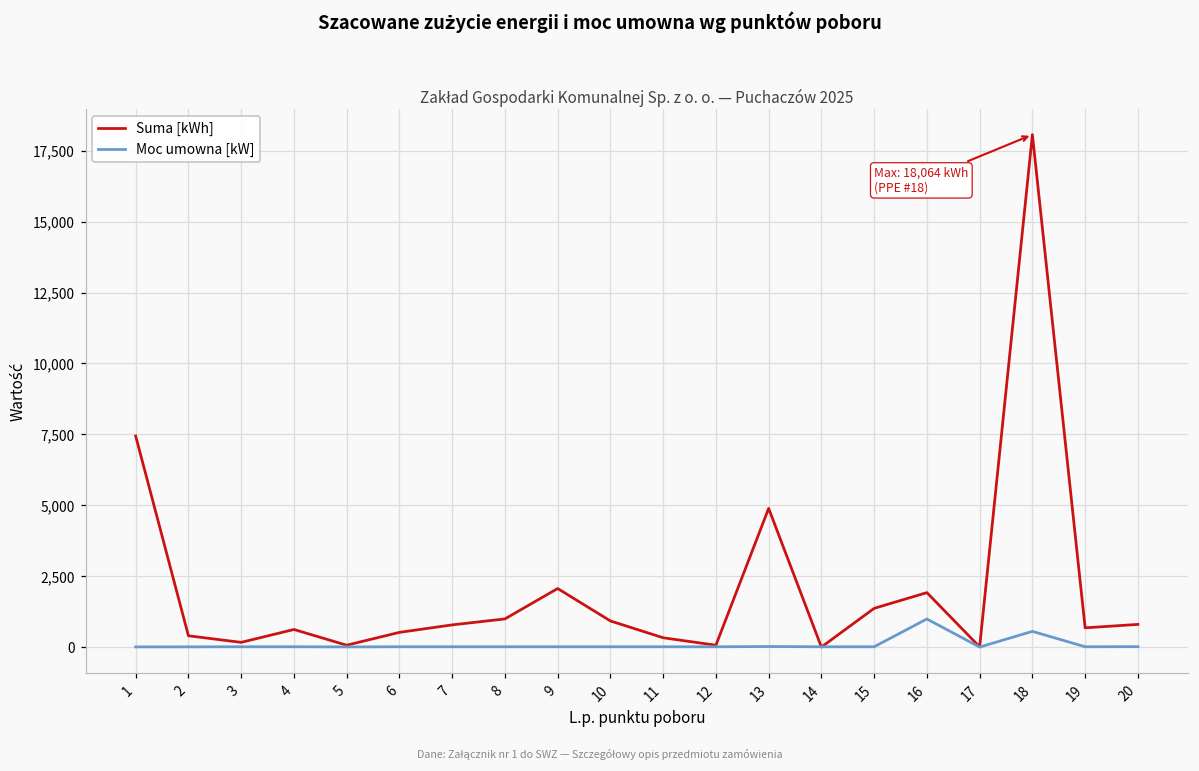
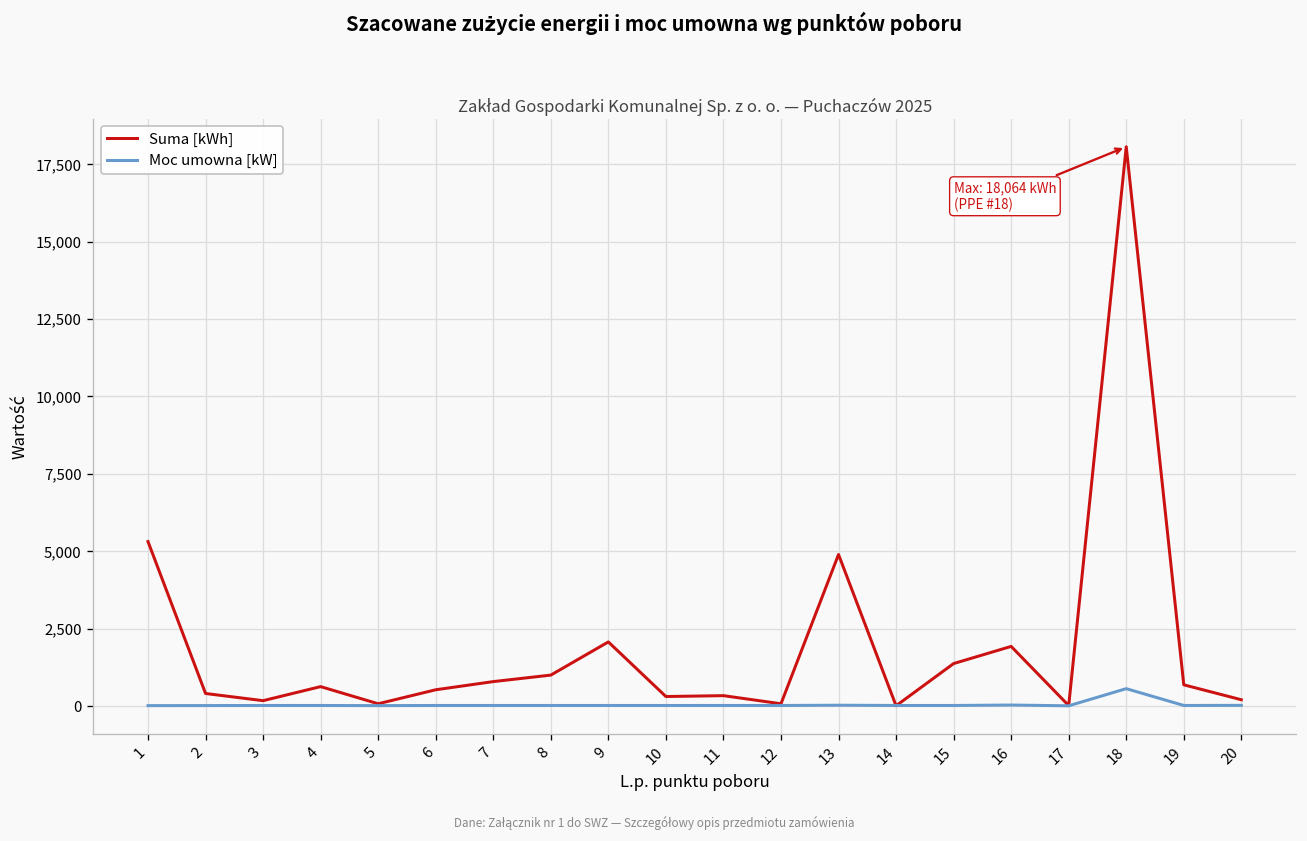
  {
    "Suma [kWh]": {
-     "1": "7,400",
+     "1": "5,300",
      "2": "400",
      "3": "200",
      "4": "600",
      "6": "500",
      "7": "800",
      "8": "1,000",
      "9": "2,100",
-     "10": "900",
+     "10": "300",
      "11": "300",
      "13": "4,900",
      "15": "1,400",
      "16": "1,900",
      "19": "700",
-     "20": "800"
+     "20": "200"
    },
    "Moc umowna [kW]": {
      "1": "0",
      "2": "0",
      "3": "0",
      "4": "0",
      "6": "0",
      "7": "0",
      "8": "0",
      "9": "0",
      "10": "0",
      "11": "0",
      "13": "0",
      "15": "0",
-     "16": "1,000",
+     "16": "0",
      "18": "600",
      "19": "0",
      "20": "0"
    }
  }
